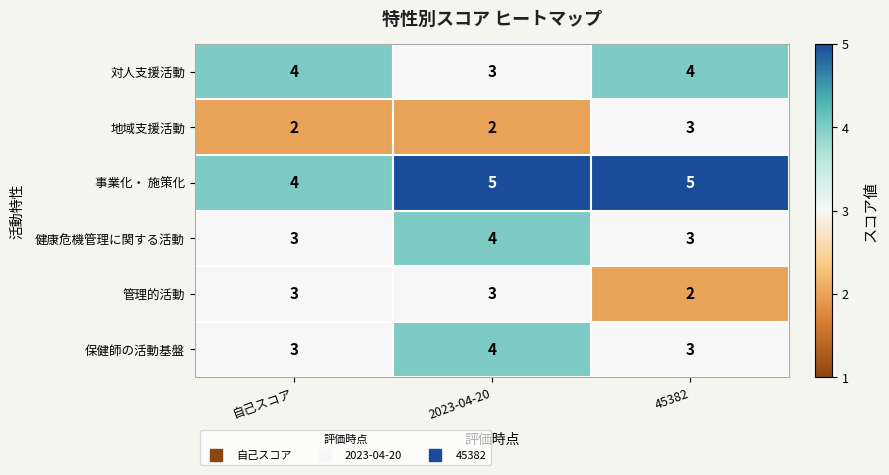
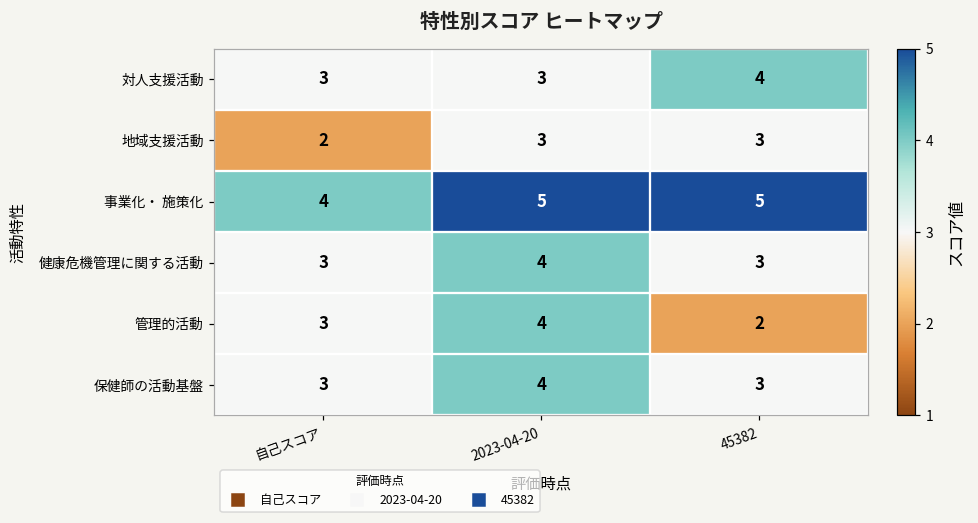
  {
    "対人支援活動": {
-     "自己スコア": 4,
+     "自己スコア": 3,
      "2023-04-20": 3,
      "45382": 4
    },
    "地域支援活動": {
      "自己スコア": 2,
-     "2023-04-20": 2,
+     "2023-04-20": 3,
      "45382": 3
    },
    "事業化・ 施策化": {
      "自己スコア": 4,
      "2023-04-20": 5,
      "45382": 5
    },
    "健康危機管理に関する活動": {
      "自己スコア": 3,
      "2023-04-20": 4,
      "45382": 3
    },
    "管理的活動": {
      "自己スコア": 3,
-     "2023-04-20": 3,
+     "2023-04-20": 4,
      "45382": 2
    },
    "保健師の活動基盤": {
      "自己スコア": 3,
      "2023-04-20": 4,
      "45382": 3
    }
  }
